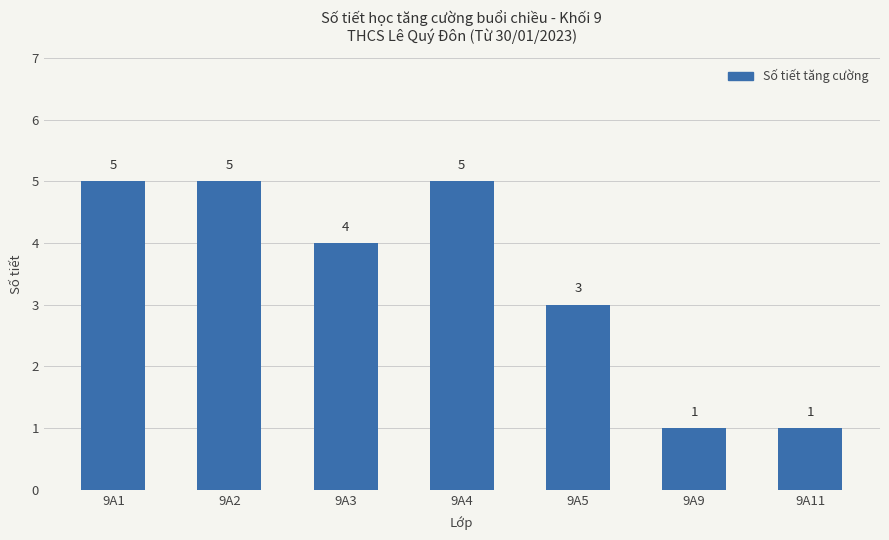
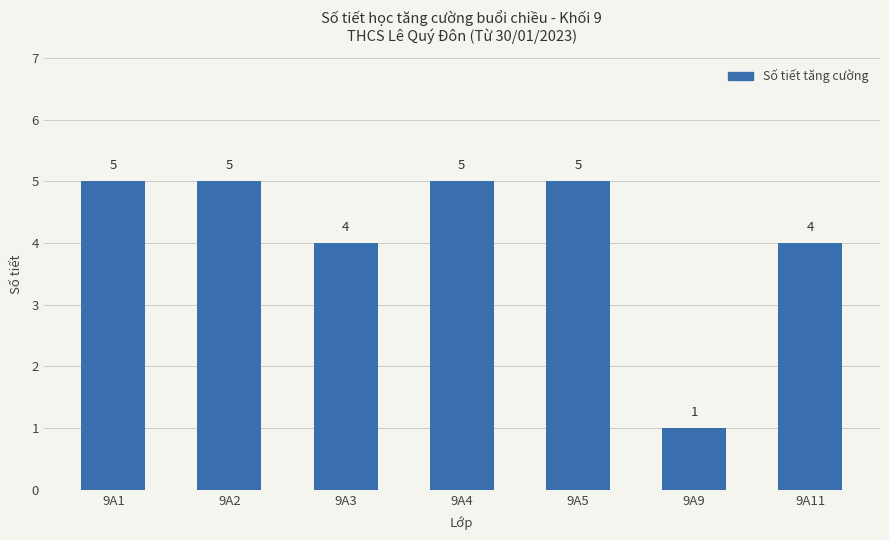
  {
    "9A1": 5,
    "9A2": 5,
    "9A3": 4,
    "9A4": 5,
-   "9A5": 3,
+   "9A5": 5,
    "9A9": 1,
-   "9A11": 1
+   "9A11": 4
  }
